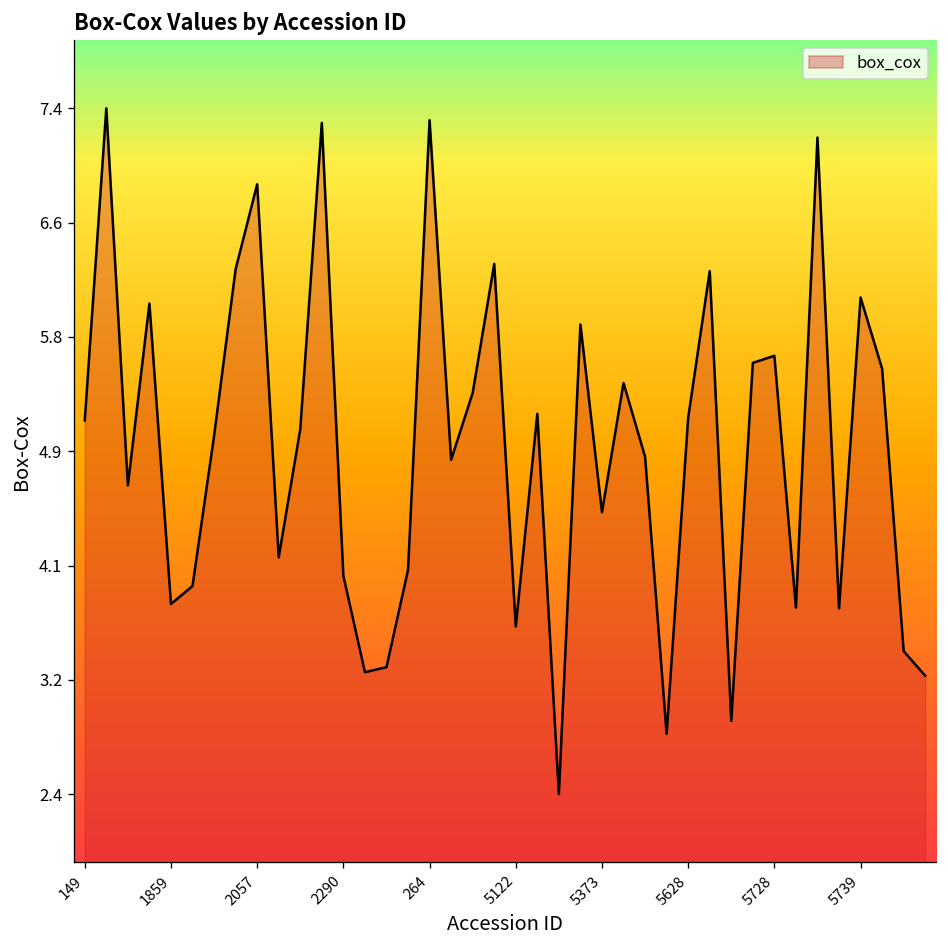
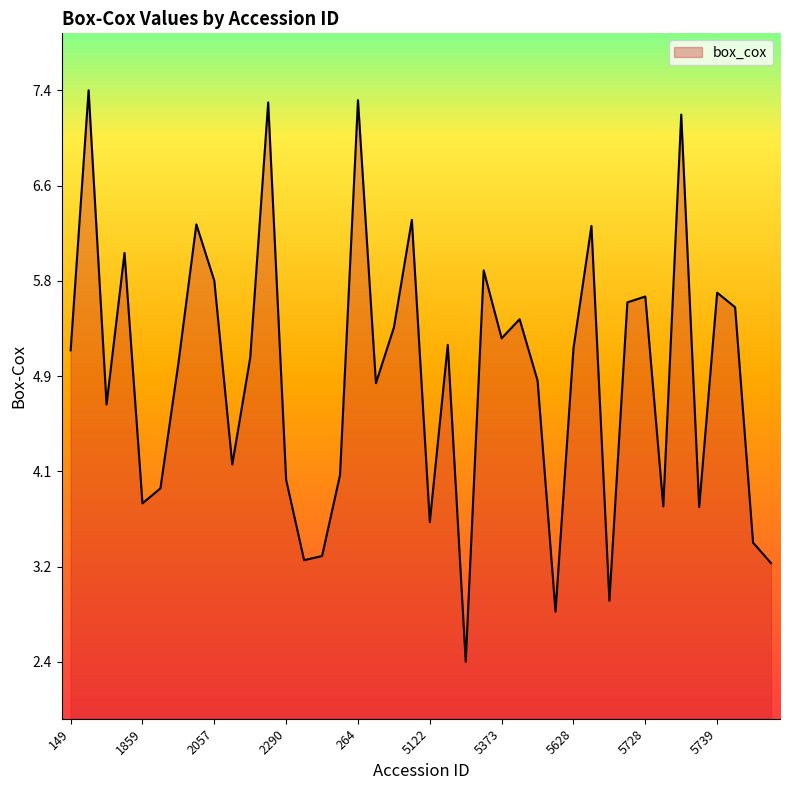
  {
    "149": 5.14,
    "1859": 3.80,
-   "2057": 6.87,
+   "2057": 5.75,
    "2290": 4.00,
    "264": 7.34,
    "5122": 3.63,
-   "5373": 4.47,
+   "5373": 5.25,
    "5628": 5.16,
    "5728": 5.61,
-   "5739": 6.04
+   "5739": 5.65
  }
